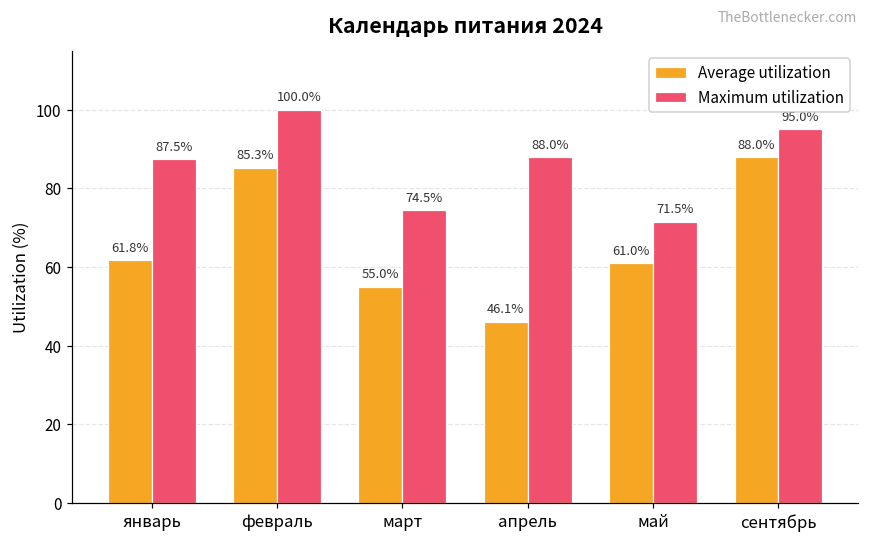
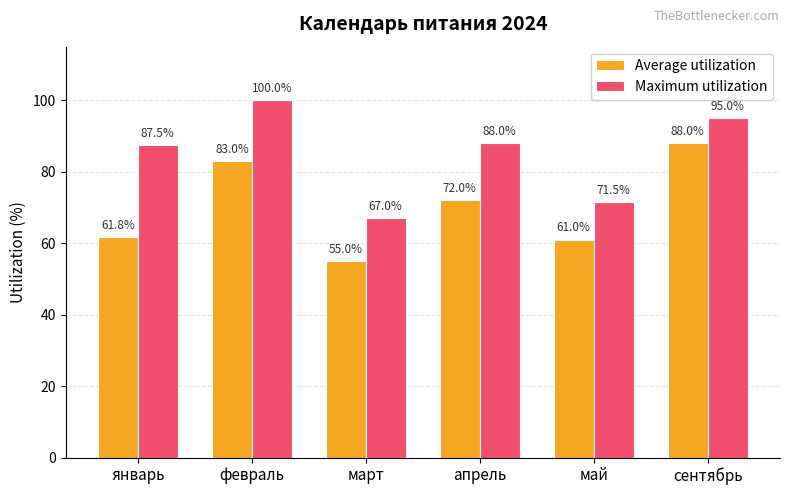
  {
    "Average utilization": {
      "январь": "61.8%",
-     "февраль": "85.3%",
+     "февраль": "83.0%",
      "март": "55.0%",
-     "апрель": "46.1%",
+     "апрель": "72.0%",
      "май": "61.0%",
      "сентябрь": "88.0%"
    },
    "Maximum utilization": {
      "январь": "87.5%",
      "февраль": "100.0%",
-     "март": "74.5%",
+     "март": "67.0%",
      "апрель": "88.0%",
      "май": "71.5%",
      "сентябрь": "95.0%"
    }
  }
